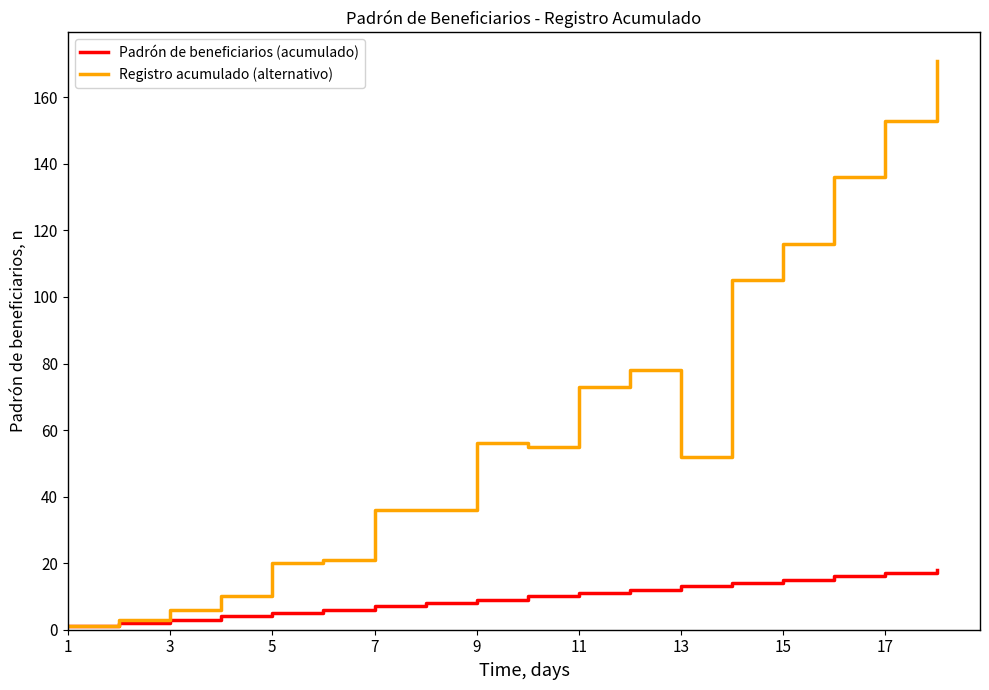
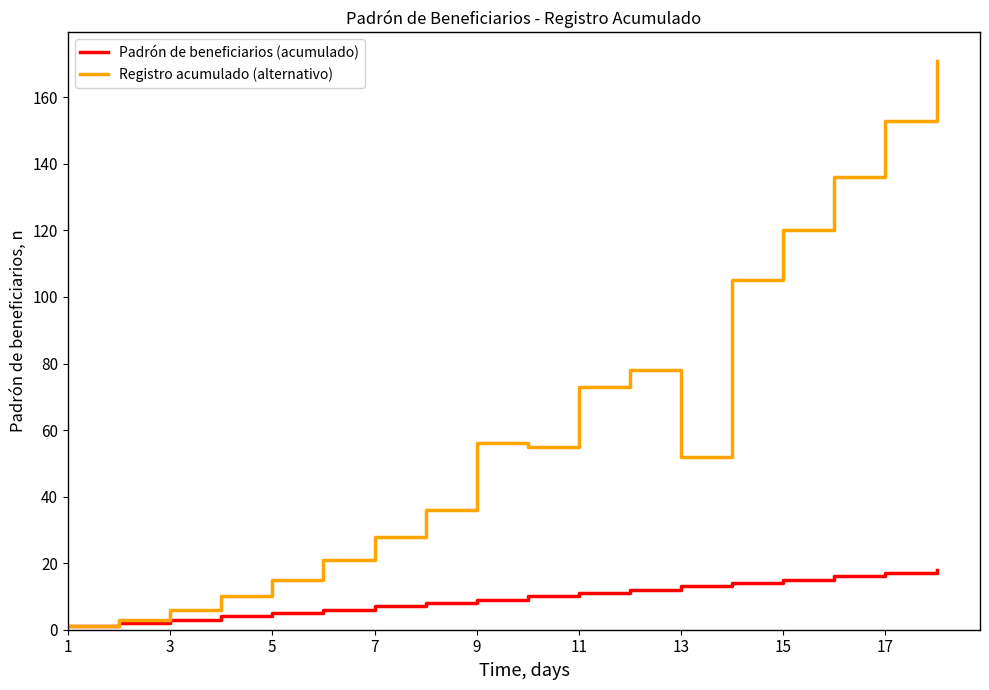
  {
    "Padrón de beneficiarios (acumulado)": {
      "3": 3,
      "5": 5,
      "7": 7,
      "9": 9,
      "11": 11,
      "13": 13,
      "15": 15,
      "17": 17
    },
    "Registro acumulado (alternativo)": {
      "3": 6,
-     "5": 20,
-     "7": 36,
+     "5": 15,
+     "7": 28,
      "9": 56,
      "11": 73,
      "13": 52,
-     "15": 116,
+     "15": 120,
      "17": 153
    }
  }
